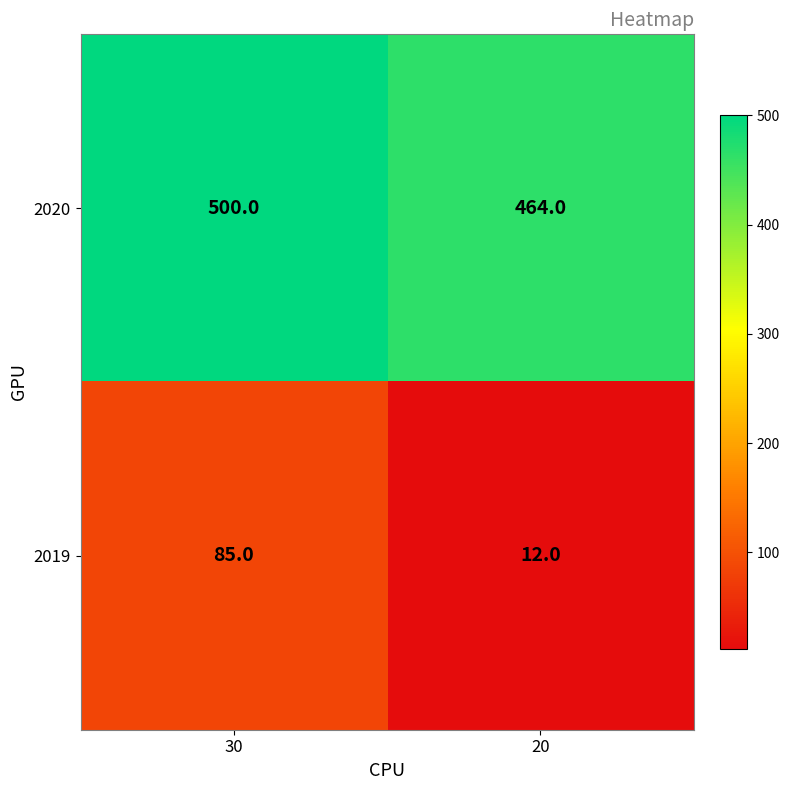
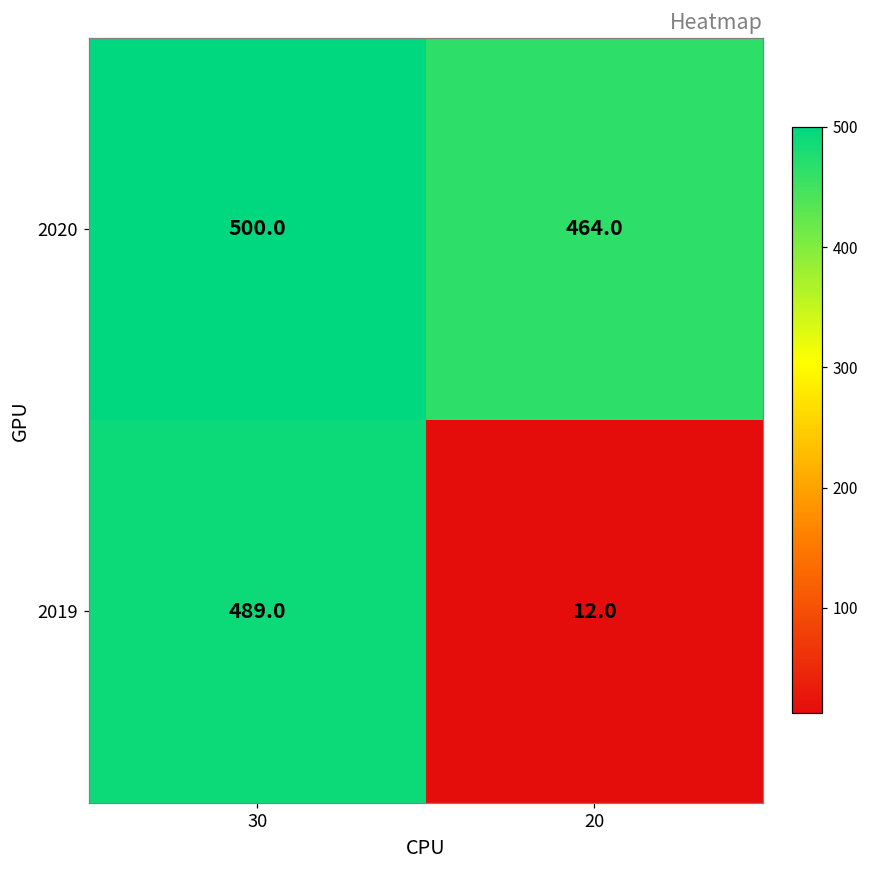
  {
    "2020": {
      "30": 500.0,
      "20": 464.0
    },
    "2019": {
-     "30": 85.0,
+     "30": 489.0,
      "20": 12.0
    }
  }
